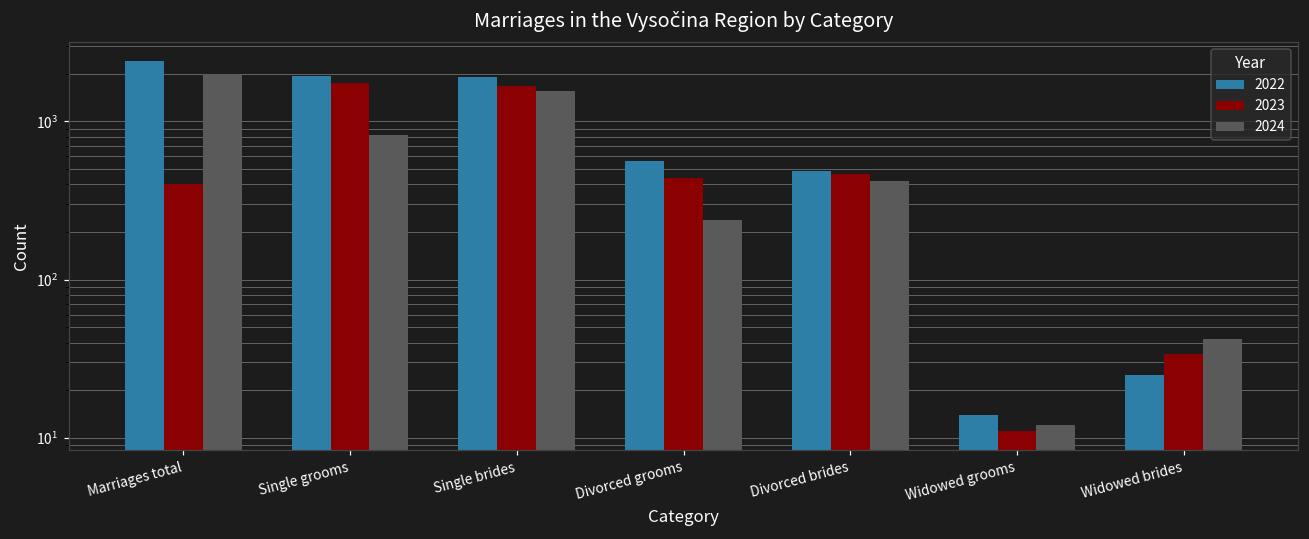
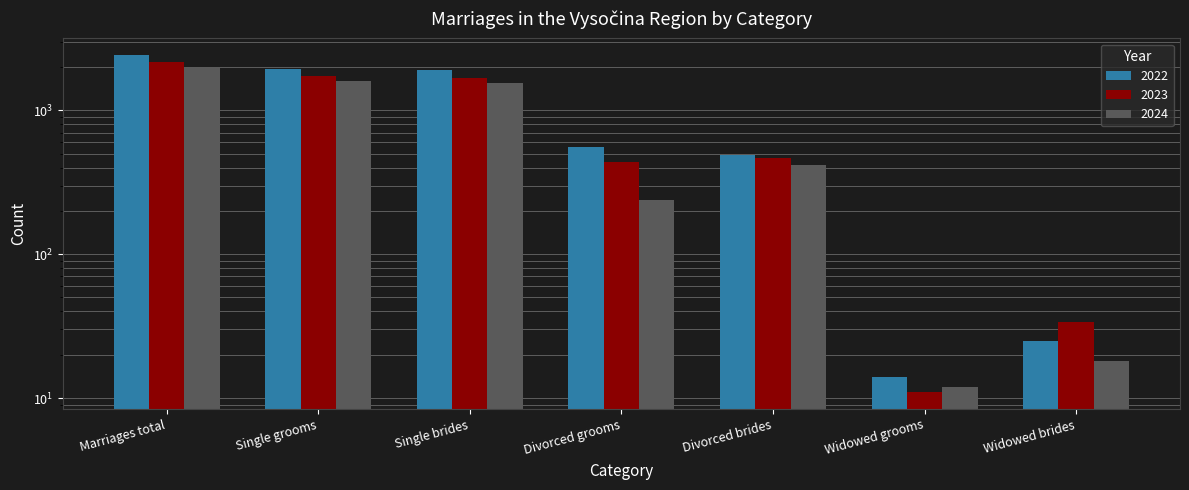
  {
    "2022": {
      "Marriages total": 2400,
      "Single grooms": 1900,
      "Single brides": 1900,
      "Divorced grooms": 560,
      "Divorced brides": 490,
      "Widowed grooms": 14,
      "Widowed brides": 25
    },
    "2023": {
-     "Marriages total": 400,
+     "Marriages total": 2200,
      "Single grooms": 1700,
      "Single brides": 1700,
      "Divorced grooms": 440,
      "Divorced brides": 470,
      "Widowed grooms": 11,
      "Widowed brides": 34
    },
    "2024": {
      "Marriages total": 2000,
-     "Single grooms": 800,
+     "Single grooms": 1600,
      "Single brides": 1500,
      "Divorced grooms": 240,
      "Divorced brides": 420,
      "Widowed grooms": 12,
-     "Widowed brides": 42
+     "Widowed brides": 18
    }
  }
